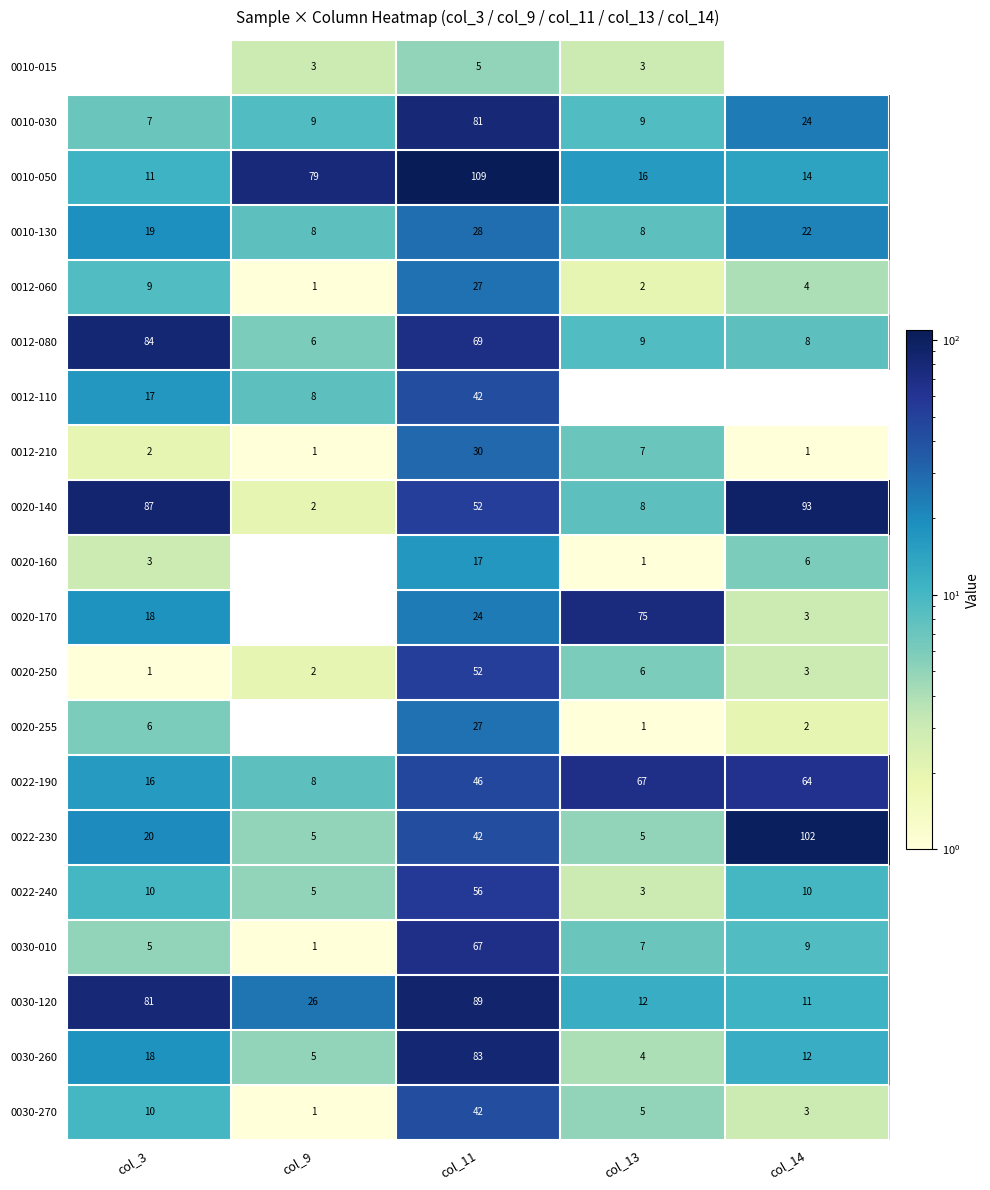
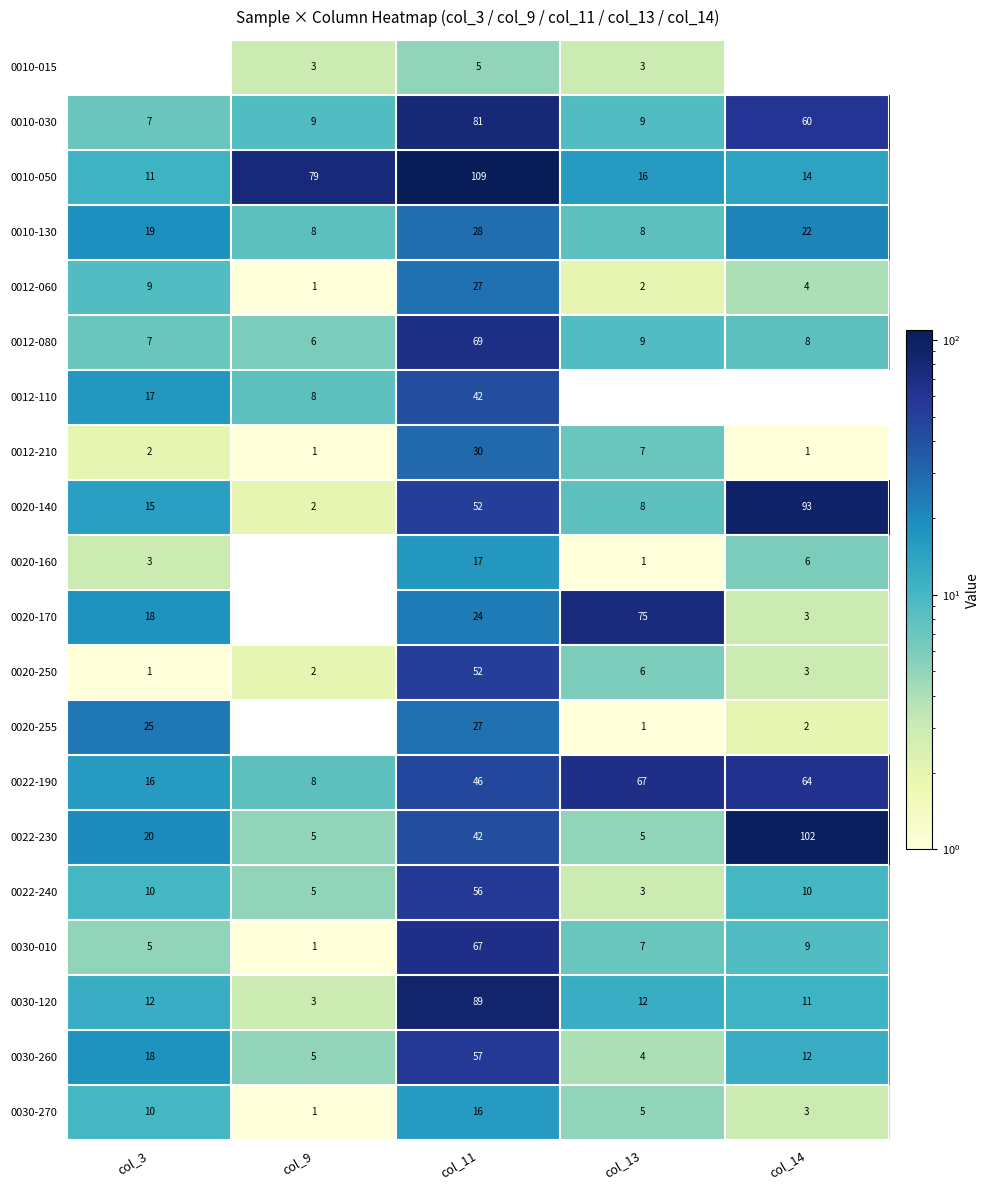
  {
    "0010-015": {
      "col_9": 3,
      "col_11": 5,
      "col_13": 3
    },
    "0010-030": {
      "col_3": 7,
      "col_9": 9,
      "col_11": 81,
      "col_13": 9,
-     "col_14": 24
+     "col_14": 60
    },
    "0010-050": {
      "col_3": 11,
      "col_9": 79,
      "col_11": 109,
      "col_13": 16,
      "col_14": 14
    },
    "0010-130": {
      "col_3": 19,
      "col_9": 8,
      "col_11": 28,
      "col_13": 8,
      "col_14": 22
    },
    "0012-060": {
      "col_3": 9,
      "col_9": 1,
      "col_11": 27,
      "col_13": 2,
      "col_14": 4
    },
    "0012-080": {
-     "col_3": 84,
+     "col_3": 7,
      "col_9": 6,
      "col_11": 69,
      "col_13": 9,
      "col_14": 8
    },
    "0012-110": {
      "col_3": 17,
      "col_9": 8,
      "col_11": 42
    },
    "0012-210": {
      "col_3": 2,
      "col_9": 1,
      "col_11": 30,
      "col_13": 7,
      "col_14": 1
    },
    "0020-140": {
-     "col_3": 87,
+     "col_3": 15,
      "col_9": 2,
      "col_11": 52,
      "col_13": 8,
      "col_14": 93
    },
    "0020-160": {
      "col_3": 3,
      "col_11": 17,
      "col_13": 1,
      "col_14": 6
    },
    "0020-170": {
      "col_3": 18,
      "col_11": 24,
      "col_13": 75,
      "col_14": 3
    },
    "0020-250": {
      "col_3": 1,
      "col_9": 2,
      "col_11": 52,
      "col_13": 6,
      "col_14": 3
    },
    "0020-255": {
-     "col_3": 6,
+     "col_3": 25,
      "col_11": 27,
      "col_13": 1,
      "col_14": 2
    },
    "0022-190": {
      "col_3": 16,
      "col_9": 8,
      "col_11": 46,
      "col_13": 67,
      "col_14": 64
    },
    "0022-230": {
      "col_3": 20,
      "col_9": 5,
      "col_11": 42,
      "col_13": 5,
      "col_14": 102
    },
    "0022-240": {
      "col_3": 10,
      "col_9": 5,
      "col_11": 56,
      "col_13": 3,
      "col_14": 10
    },
    "0030-010": {
      "col_3": 5,
      "col_9": 1,
      "col_11": 67,
      "col_13": 7,
      "col_14": 9
    },
    "0030-120": {
-     "col_3": 81,
-     "col_9": 26,
+     "col_3": 12,
+     "col_9": 3,
      "col_11": 89,
      "col_13": 12,
      "col_14": 11
    },
    "0030-260": {
      "col_3": 18,
      "col_9": 5,
-     "col_11": 83,
+     "col_11": 57,
      "col_13": 4,
      "col_14": 12
    },
    "0030-270": {
      "col_3": 10,
      "col_9": 1,
-     "col_11": 42,
+     "col_11": 16,
      "col_13": 5,
      "col_14": 3
    }
  }
